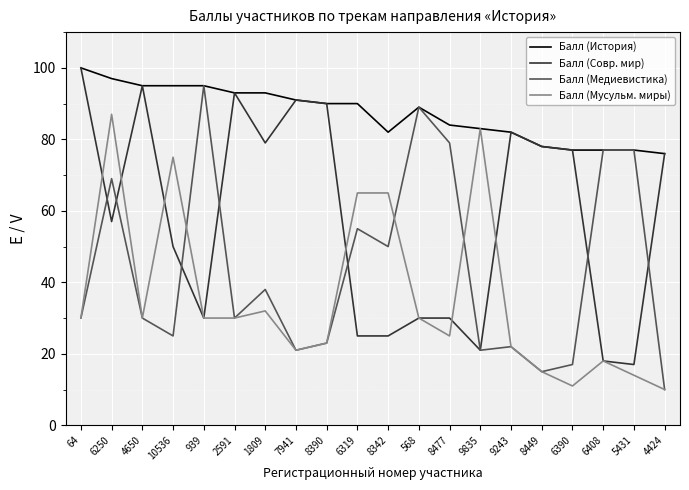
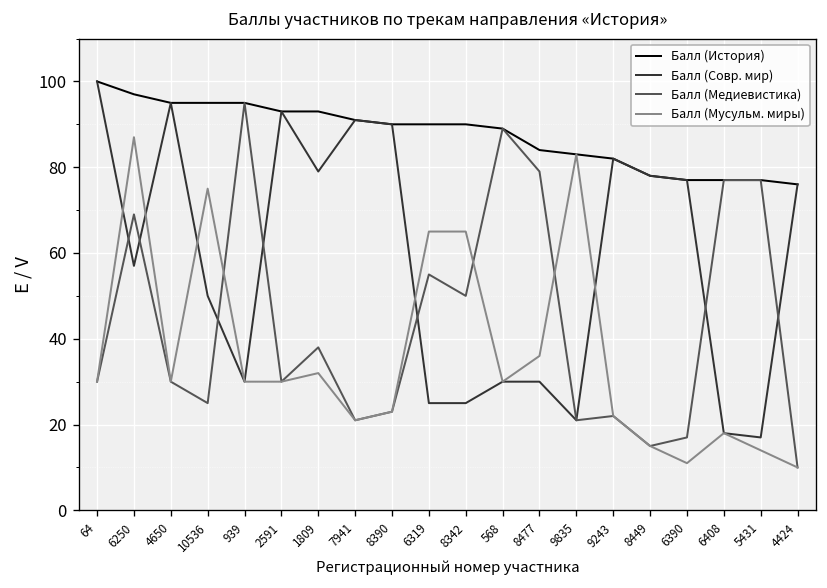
  {
    "Балл (История)": {
      "6250": 97,
      "10536": 95,
      "1809": 93,
      "6319": 90,
-     "8342": 82,
+     "8342": 90,
      "8477": 84
    },
    "Балл (Мусульм. миры)": {
      "6250": 87,
      "10536": 75,
      "1809": 32,
      "6319": 65,
      "8342": 65,
-     "8477": 25,
+     "8477": 36,
      "6390": 11,
      "5431": 14
    }
  }
